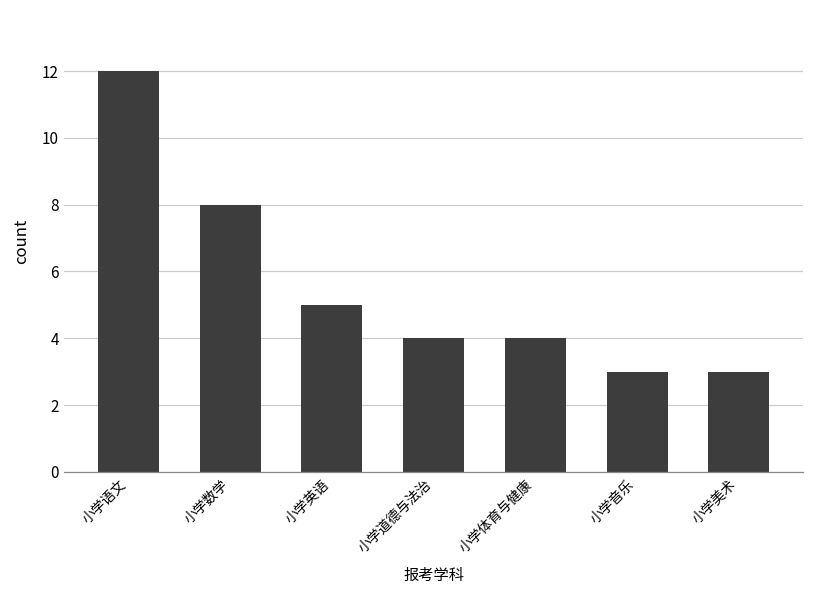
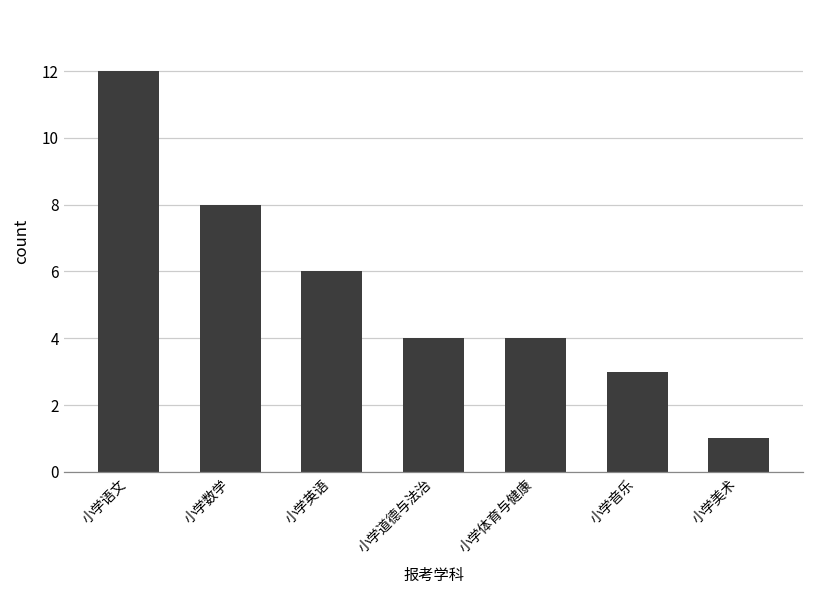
  {
    "小学语文": 12,
    "小学数学": 8,
-   "小学英语": 5,
+   "小学英语": 6,
    "小学道德与法治": 4,
    "小学体育与健康": 4,
    "小学音乐": 3,
-   "小学美术": 3
+   "小学美术": 1
  }
